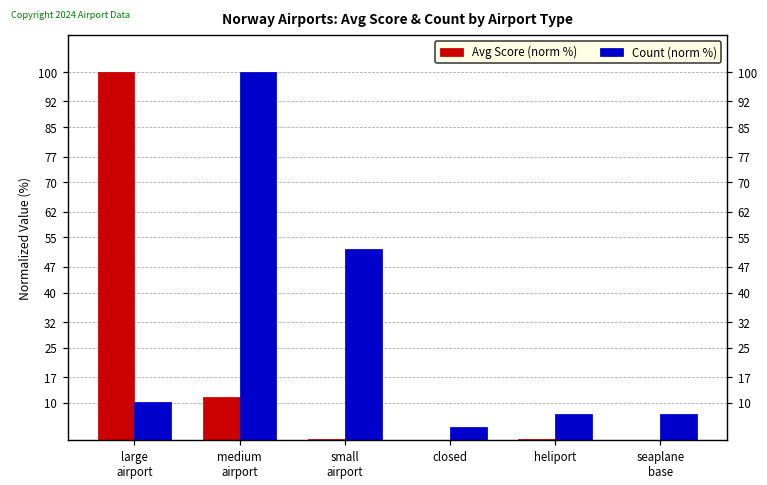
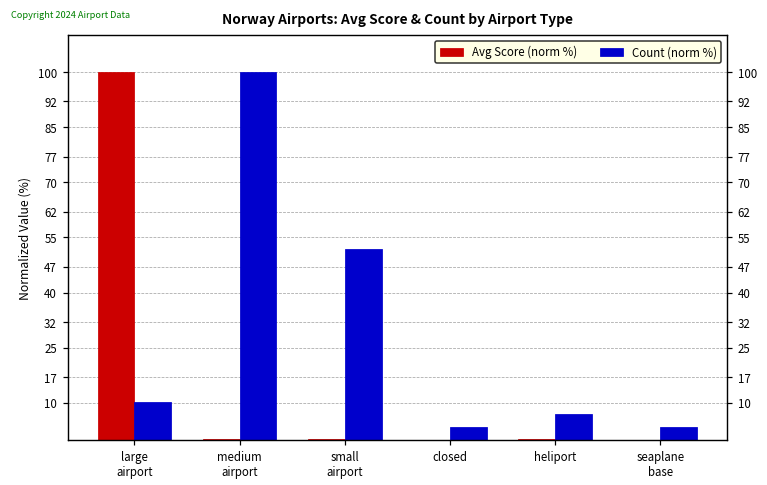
  {
    "Avg Score (norm %)": {
      "large airport": 100,
-     "medium airport": 12
+     "medium airport": 0
    },
    "Count (norm %)": {
      "large airport": 10,
      "medium airport": 100,
      "small airport": 52,
      "closed": 3,
      "heliport": 7,
-     "seaplane base": 7
+     "seaplane base": 3
    }
  }
